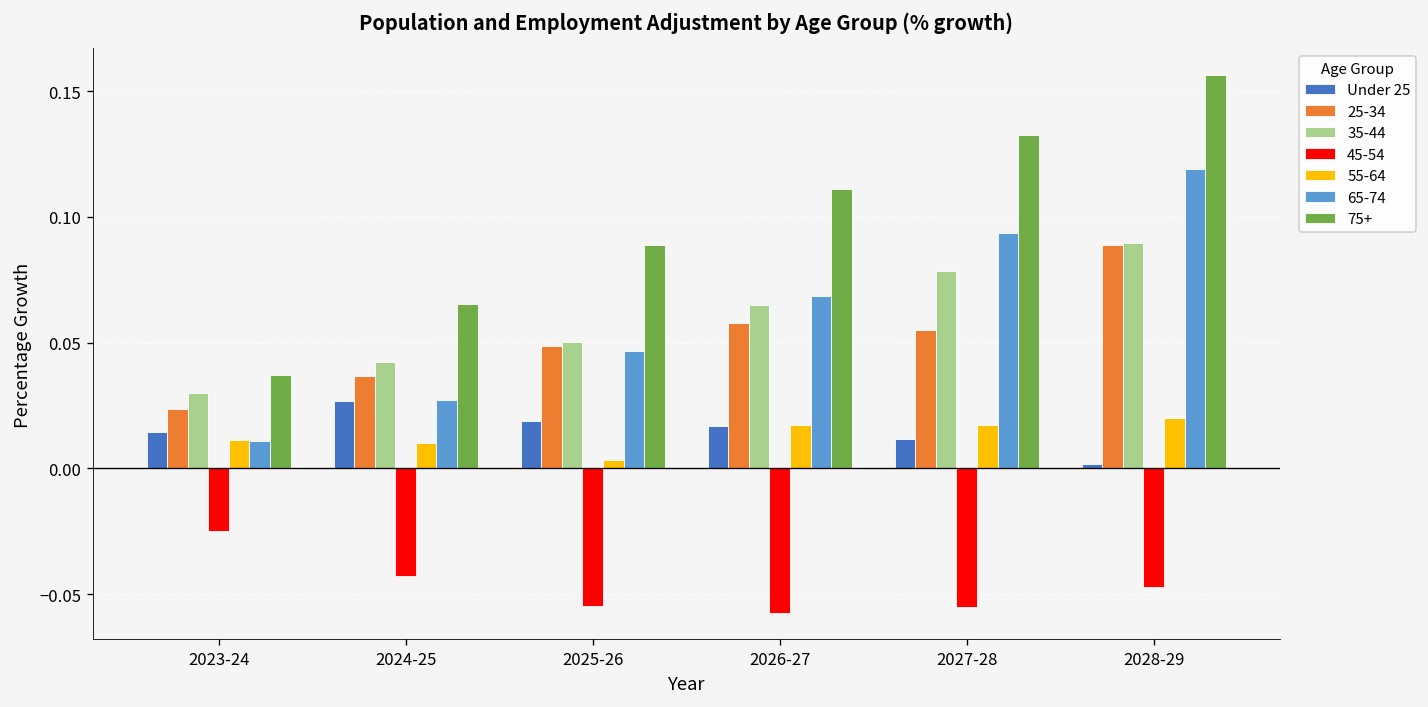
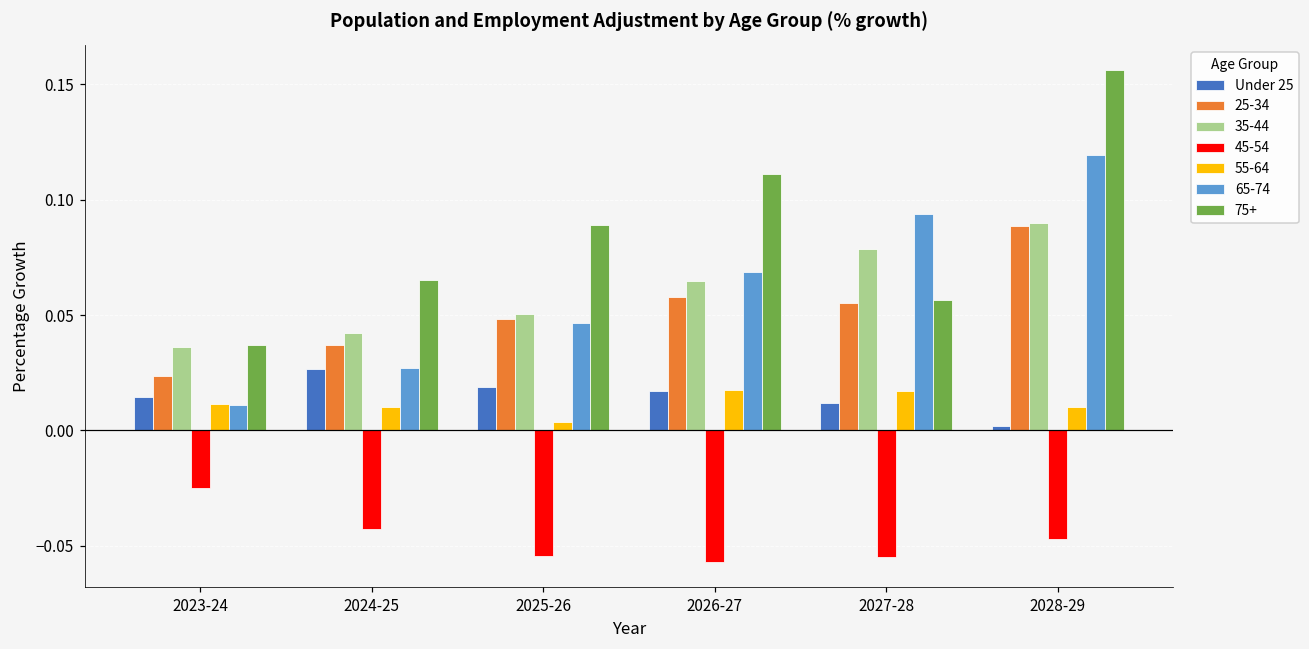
  {
    "25-34": {
      "2023-24": 0.024,
      "2024-25": 0.037,
      "2025-26": 0.049,
      "2026-27": 0.058,
      "2027-28": 0.055,
      "2028-29": 0.089
    },
    "35-44": {
-     "2023-24": 0.030,
+     "2023-24": 0.036,
      "2024-25": 0.042,
      "2025-26": 0.050,
      "2026-27": 0.065,
      "2027-28": 0.079,
      "2028-29": 0.090
    },
    "45-54": {
      "2023-24": -0.025,
      "2024-25": -0.043,
      "2025-26": -0.055,
      "2026-27": -0.057,
      "2027-28": -0.055,
      "2028-29": -0.047
    },
    "55-64": {
      "2023-24": 0.011,
      "2024-25": 0.01,
      "2025-26": 0.004,
      "2026-27": 0.017,
      "2027-28": 0.017,
-     "2028-29": 0.02
+     "2028-29": 0.01
    },
    "75+": {
      "2023-24": 0.037,
      "2024-25": 0.065,
      "2025-26": 0.089,
      "2026-27": 0.111,
-     "2027-28": 0.133,
+     "2027-28": 0.057,
      "2028-29": 0.156
    }
  }
